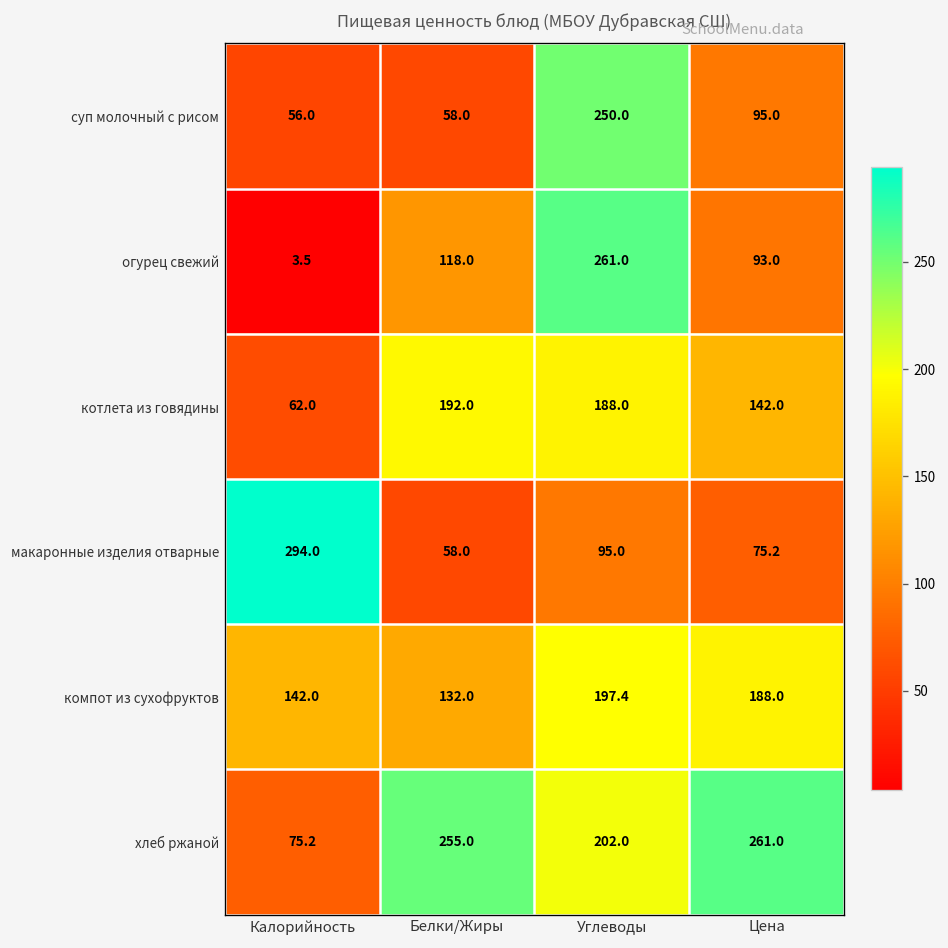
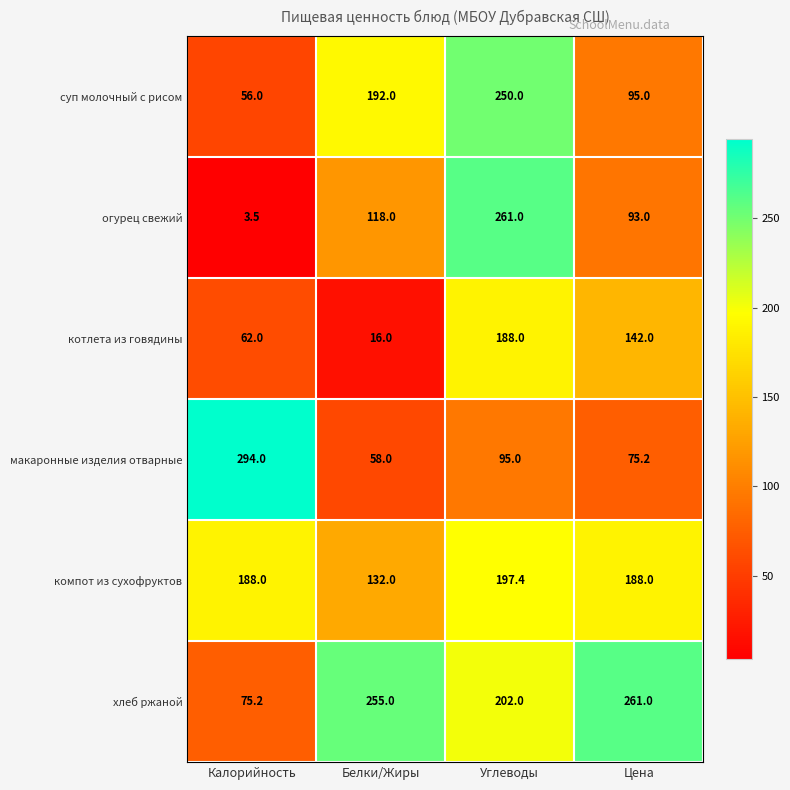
  {
    "суп молочный с рисом": {
      "Калорийность": 56.0,
-     "Белки/Жиры": 58.0,
+     "Белки/Жиры": 192.0,
      "Углеводы": 250.0,
      "Цена": 95.0
    },
    "огурец свежий": {
      "Калорийность": 3.5,
      "Белки/Жиры": 118.0,
      "Углеводы": 261.0,
      "Цена": 93.0
    },
    "котлета из говядины": {
      "Калорийность": 62.0,
-     "Белки/Жиры": 192.0,
+     "Белки/Жиры": 16.0,
      "Углеводы": 188.0,
      "Цена": 142.0
    },
    "макаронные изделия отварные": {
      "Калорийность": 294.0,
      "Белки/Жиры": 58.0,
      "Углеводы": 95.0,
      "Цена": 75.2
    },
    "компот из сухофруктов": {
-     "Калорийность": 142.0,
+     "Калорийность": 188.0,
      "Белки/Жиры": 132.0,
      "Углеводы": 197.4,
      "Цена": 188.0
    },
    "хлеб ржаной": {
      "Калорийность": 75.2,
      "Белки/Жиры": 255.0,
      "Углеводы": 202.0,
      "Цена": 261.0
    }
  }
